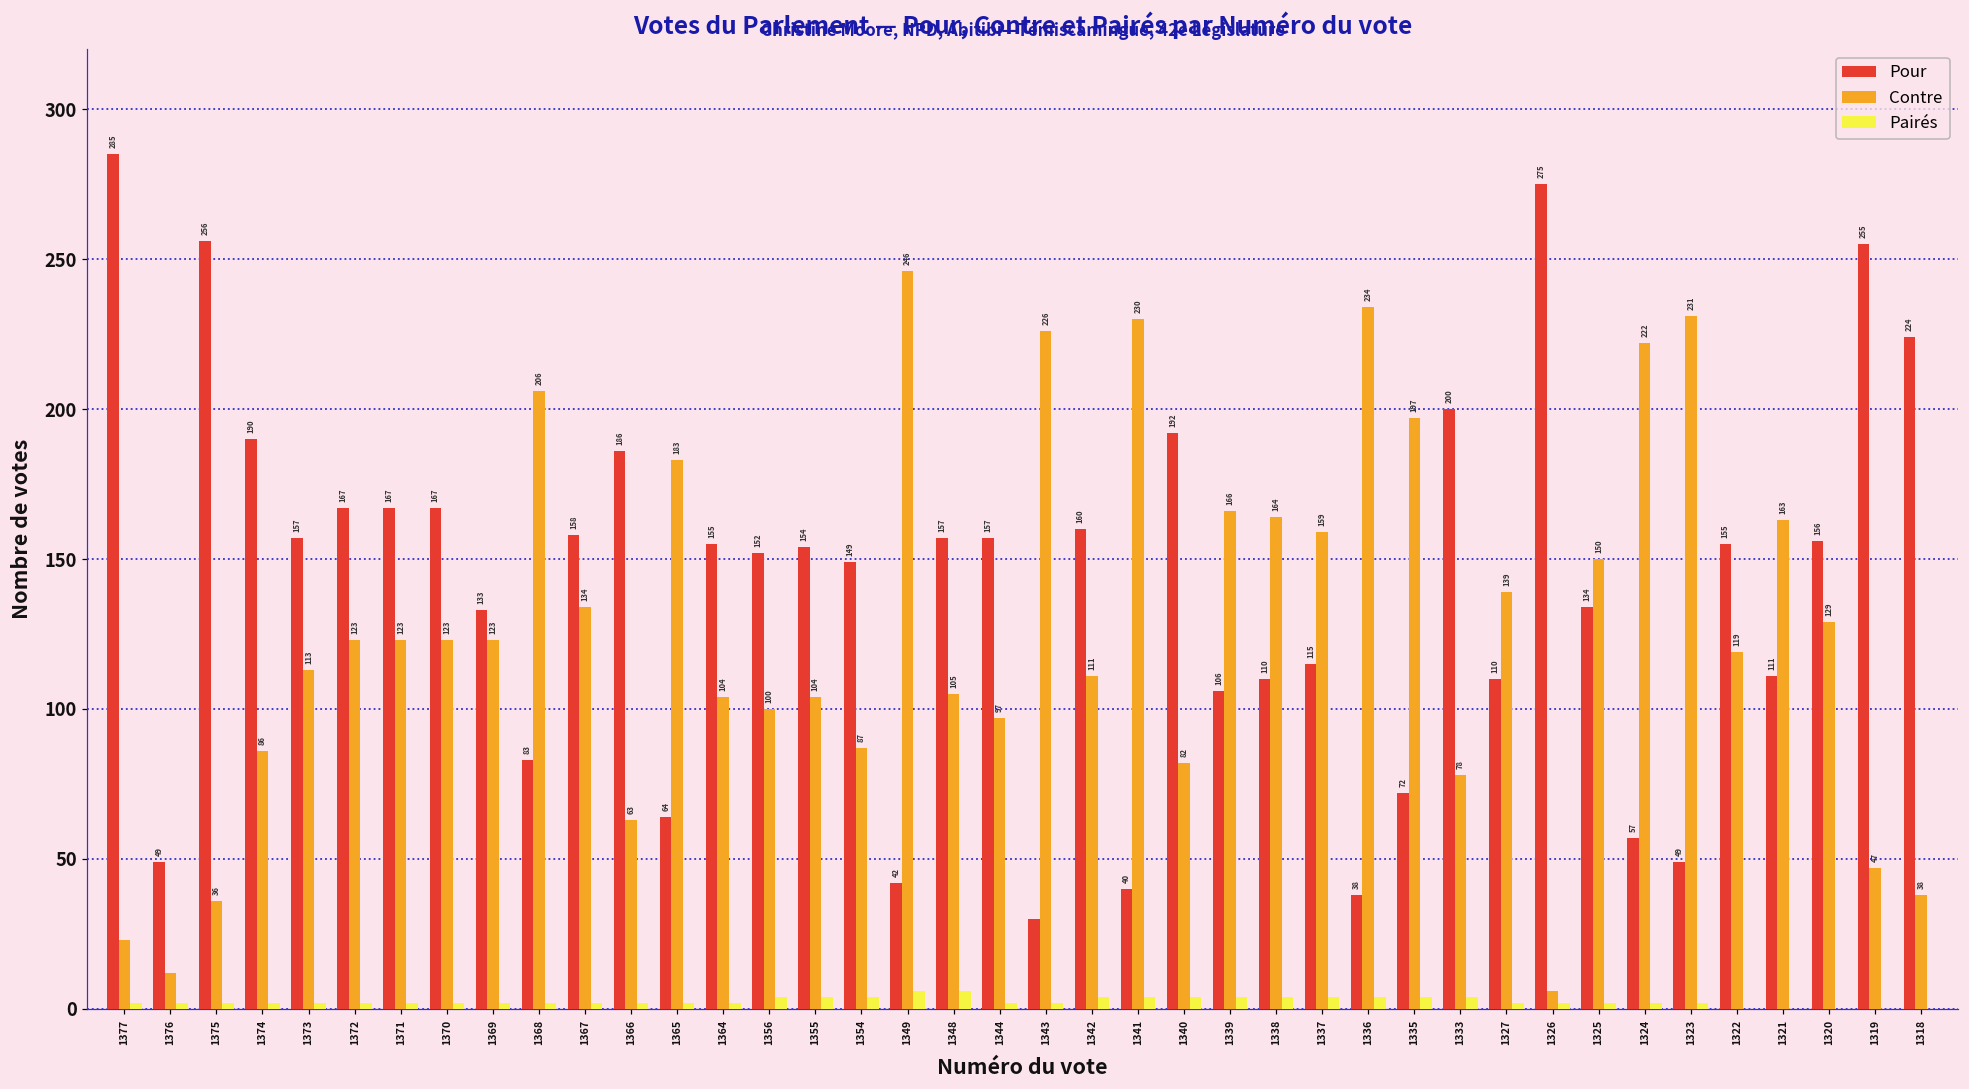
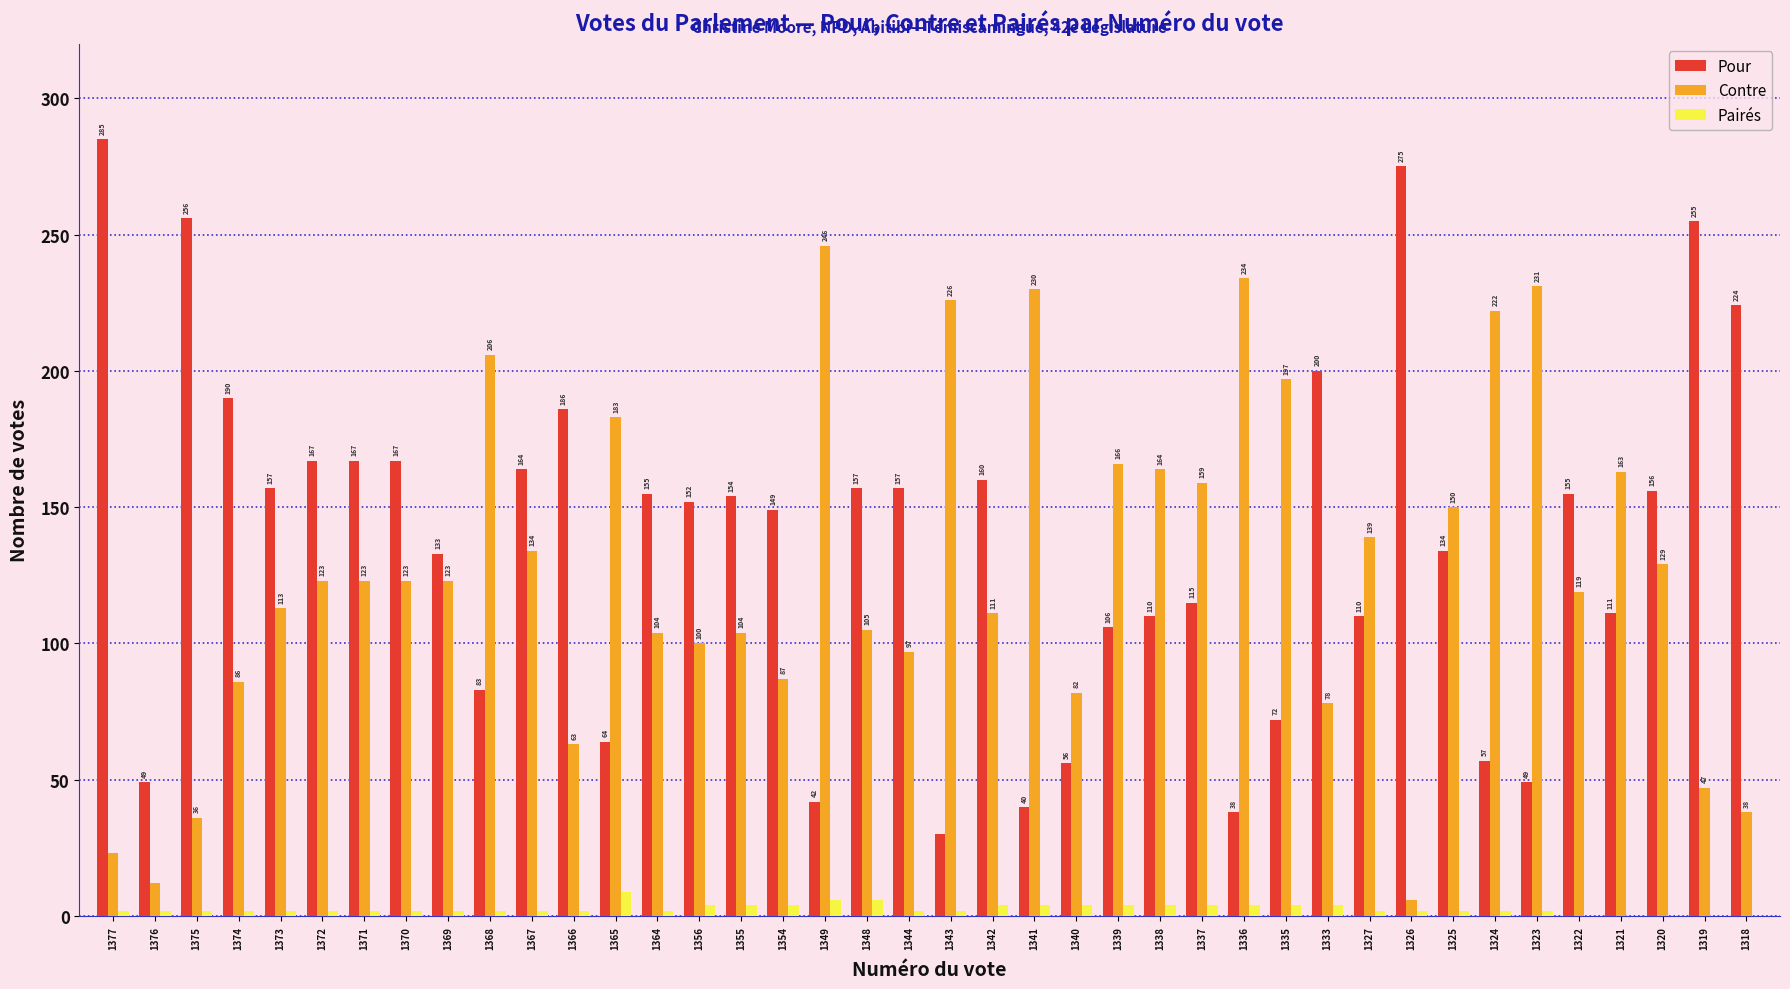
  {
    "Pour": {
      "1377": 285,
      "1376": 49,
      "1375": 256,
      "1374": 190,
      "1373": 157,
      "1372": 167,
      "1371": 167,
      "1370": 167,
      "1369": 133,
      "1368": 83,
-     "1367": 158,
+     "1367": 164,
      "1366": 186,
      "1365": 64,
      "1364": 155,
      "1356": 152,
      "1355": 154,
      "1354": 149,
      "1349": 42,
      "1348": 157,
      "1344": 157,
      "1342": 160,
      "1341": 40,
-     "1340": 192,
+     "1340": 56,
      "1339": 106,
      "1338": 110,
      "1337": 115,
      "1336": 38,
      "1335": 72,
      "1333": 200,
      "1327": 110,
      "1326": 275,
      "1325": 134,
      "1324": 57,
      "1323": 49,
      "1322": 155,
      "1321": 111,
      "1320": 156,
      "1319": 255,
      "1318": 224
    },
    "Contre": {
      "1375": 36,
      "1374": 86,
      "1373": 113,
      "1372": 123,
      "1371": 123,
      "1370": 123,
      "1369": 123,
      "1368": 206,
      "1367": 134,
      "1366": 63,
      "1365": 183,
      "1364": 104,
      "1356": 100,
      "1355": 104,
      "1354": 87,
      "1349": 246,
      "1348": 105,
      "1344": 97,
      "1343": 226,
      "1342": 111,
      "1341": 230,
      "1340": 82,
      "1339": 166,
      "1338": 164,
      "1337": 159,
      "1336": 234,
      "1335": 197,
      "1333": 78,
      "1327": 139,
      "1325": 150,
      "1324": 222,
      "1323": 231,
      "1322": 119,
      "1321": 163,
      "1320": 129,
      "1319": 47,
      "1318": 38
    },
    "Pairés": {
      "1377": 2,
      "1376": 2,
      "1375": 2,
      "1374": 2,
      "1373": 2,
      "1372": 2,
      "1371": 2,
      "1370": 2,
      "1369": 2,
      "1368": 2,
      "1367": 2,
      "1366": 2,
-     "1365": 2,
+     "1365": 9,
      "1364": 2,
      "1356": 4,
      "1355": 4,
      "1354": 4,
      "1349": 6,
      "1348": 6,
      "1344": 2,
      "1343": 2,
      "1342": 4,
      "1341": 4,
      "1340": 4,
      "1339": 4,
      "1338": 4,
      "1337": 4,
      "1336": 4,
      "1335": 4,
      "1333": 4,
      "1327": 2,
      "1326": 2,
      "1325": 2,
      "1324": 2,
      "1323": 2,
      "1322": 0,
      "1321": 0,
      "1320": 0,
      "1319": 0,
      "1318": 0
    }
  }
